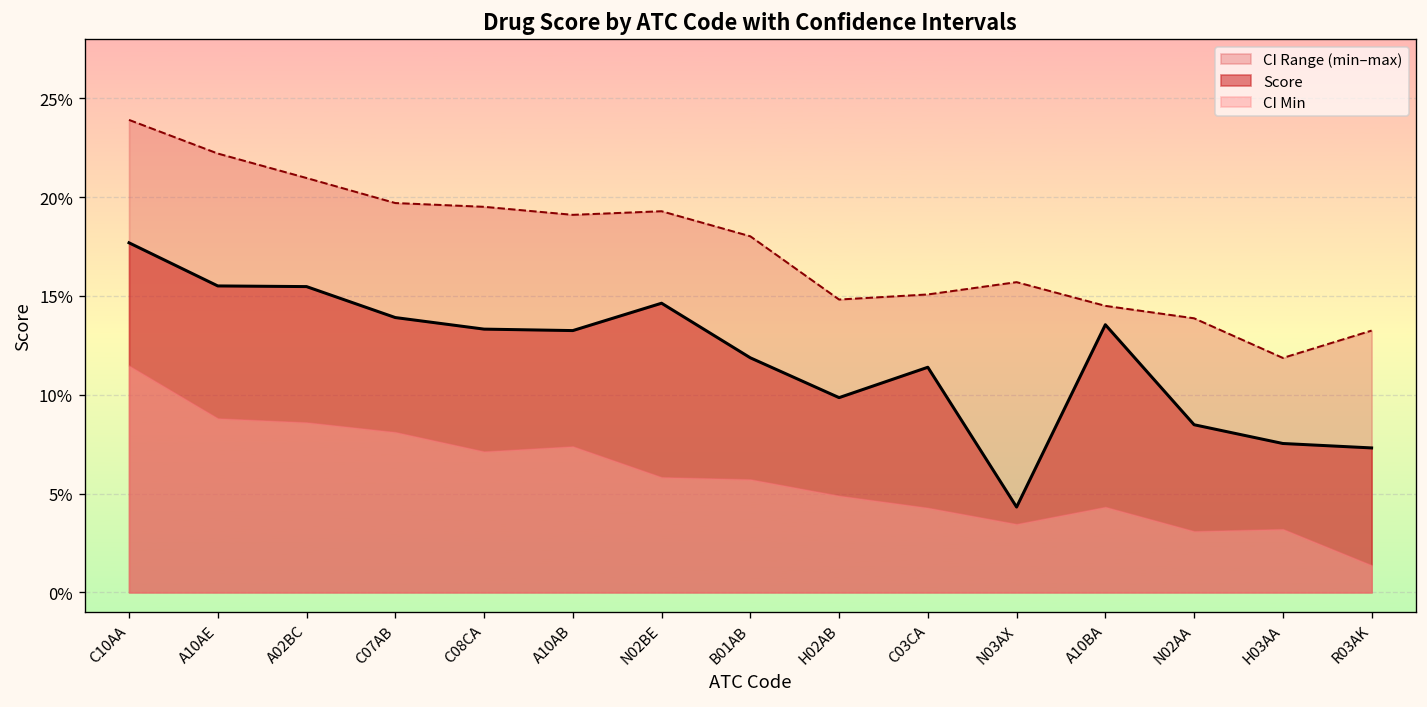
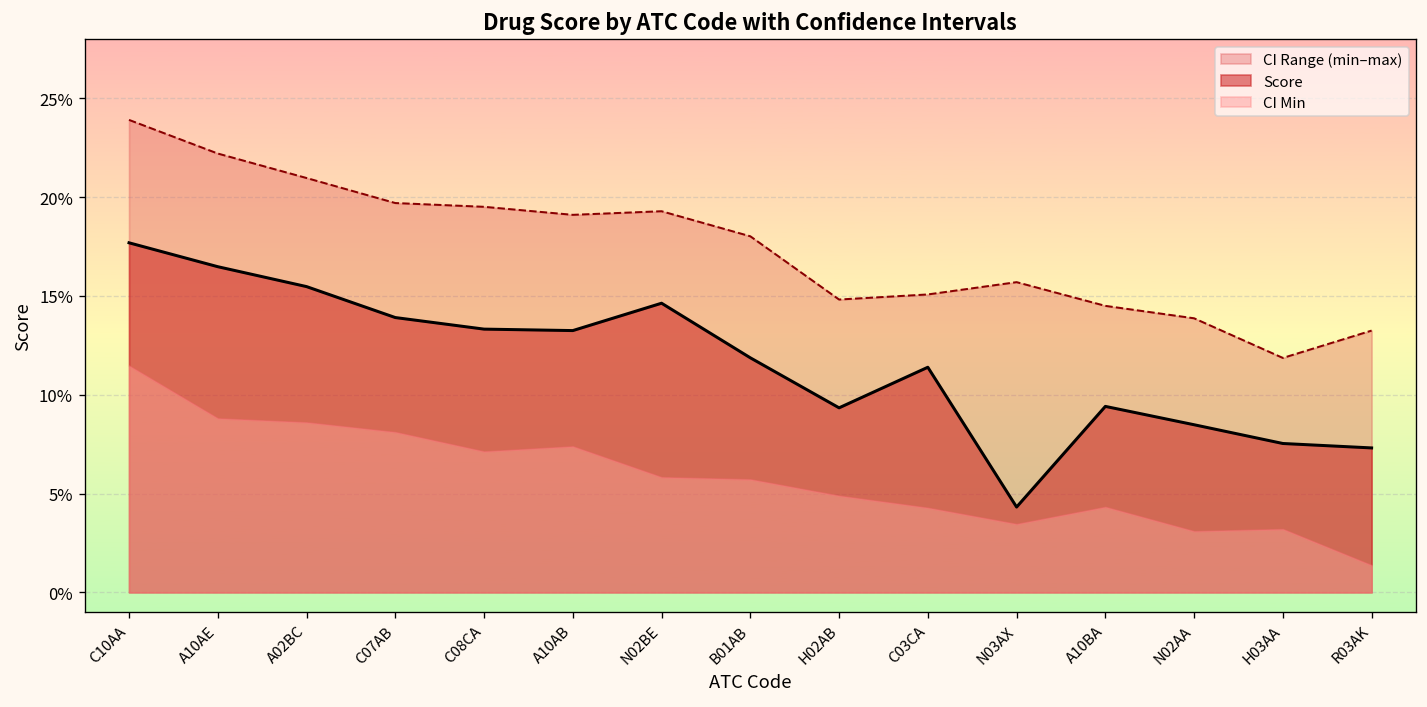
  {
    "Score": {
      "C10AA": "17.7%",
-     "A10AE": "15.5%",
+     "A10AE": "16.5%",
      "A02BC": "15.5%",
      "C07AB": "13.9%",
      "C08CA": "13.3%",
      "A10AB": "13.2%",
      "N02BE": "14.6%",
      "B01AB": "11.9%",
-     "H02AB": "9.9%",
+     "H02AB": "9.3%",
      "C03CA": "11.4%",
      "N03AX": "4.3%",
-     "A10BA": "13.5%",
+     "A10BA": "9.4%",
      "N02AA": "8.5%",
      "H03AA": "7.5%",
      "R03AK": "7.3%"
    }
  }
